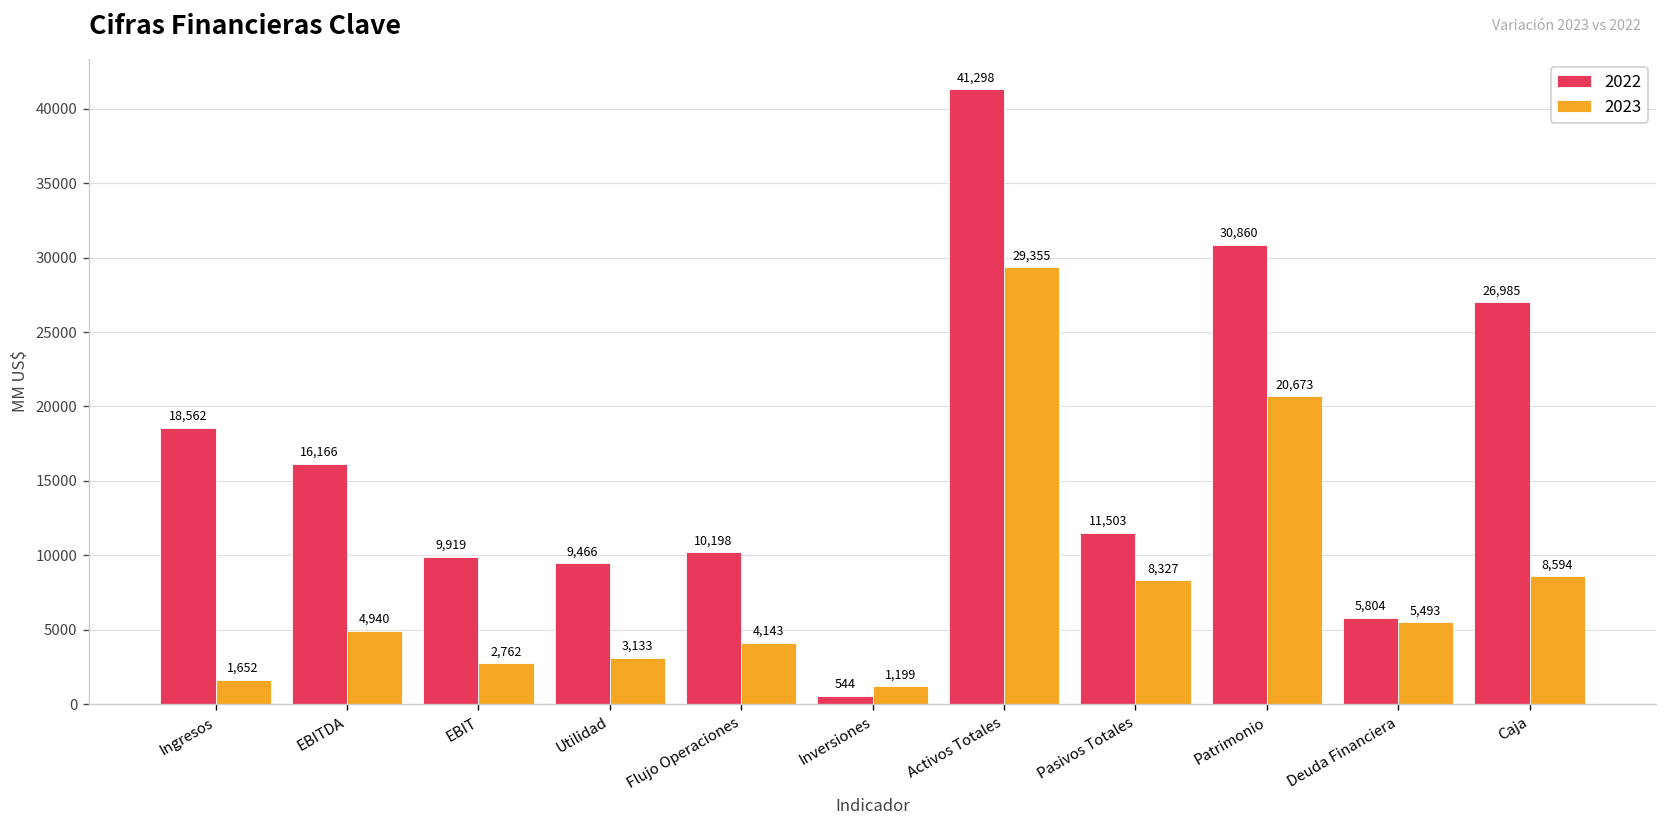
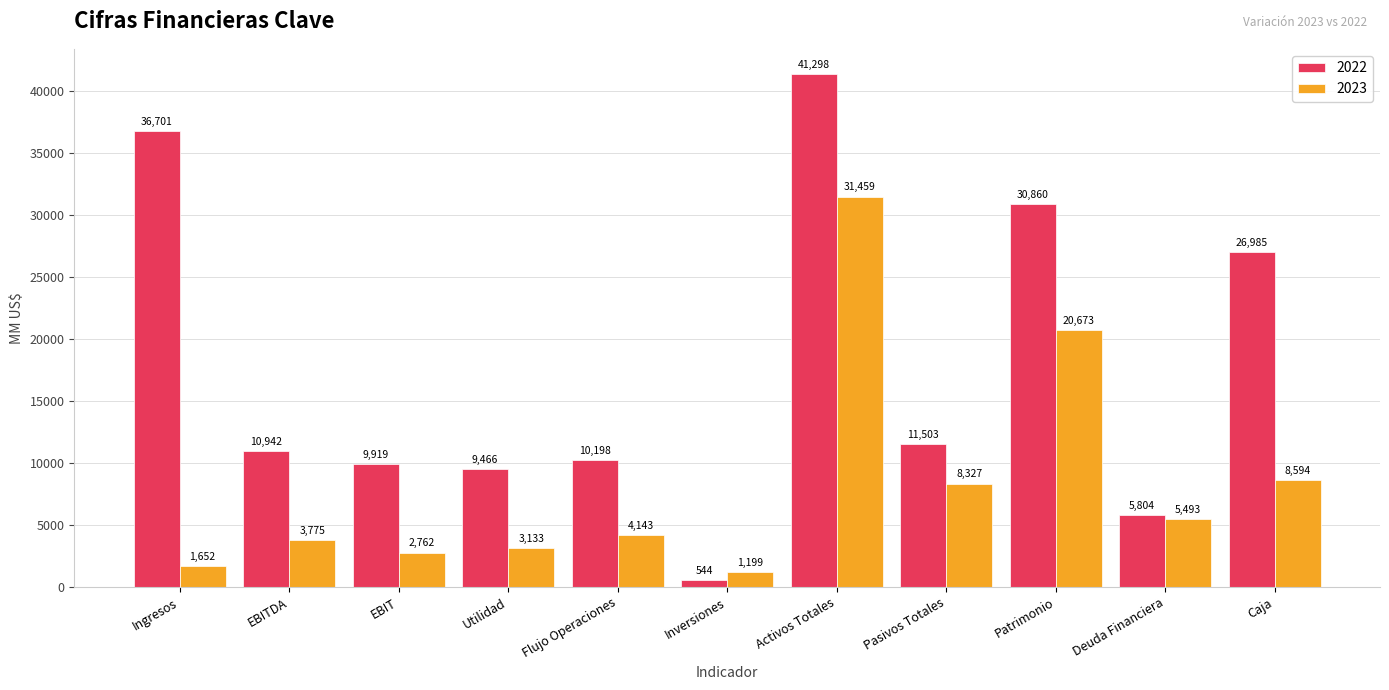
  {
    "2022": {
-     "Ingresos": "18,562",
-     "EBITDA": "16,166",
+     "Ingresos": "36,701",
+     "EBITDA": "10,942",
      "EBIT": "9,919",
      "Utilidad": "9,466",
      "Flujo Operaciones": "10,198",
      "Inversiones": "544",
      "Activos Totales": "41,298",
      "Pasivos Totales": "11,503",
      "Patrimonio": "30,860",
      "Deuda Financiera": "5,804",
      "Caja": "26,985"
    },
    "2023": {
      "Ingresos": "1,652",
-     "EBITDA": "4,940",
+     "EBITDA": "3,775",
      "EBIT": "2,762",
      "Utilidad": "3,133",
      "Flujo Operaciones": "4,143",
      "Inversiones": "1,199",
-     "Activos Totales": "29,355",
+     "Activos Totales": "31,459",
      "Pasivos Totales": "8,327",
      "Patrimonio": "20,673",
      "Deuda Financiera": "5,493",
      "Caja": "8,594"
    }
  }
